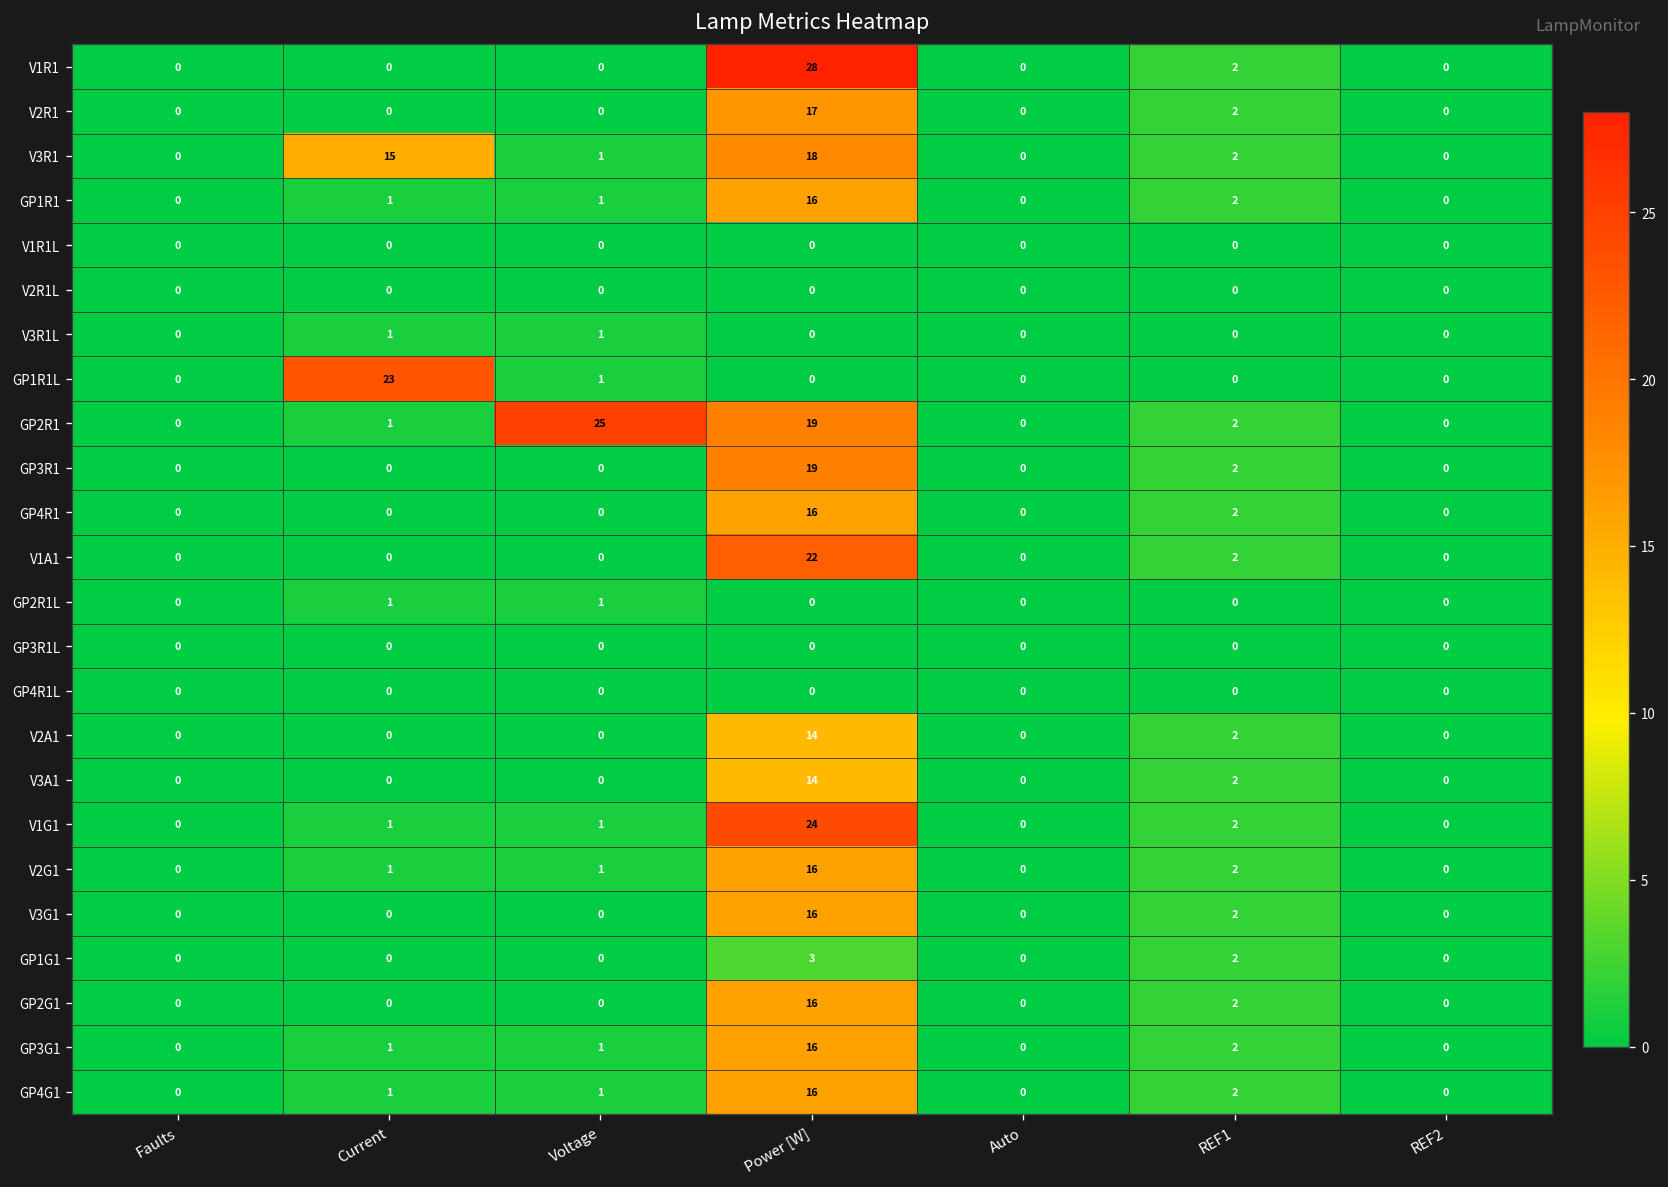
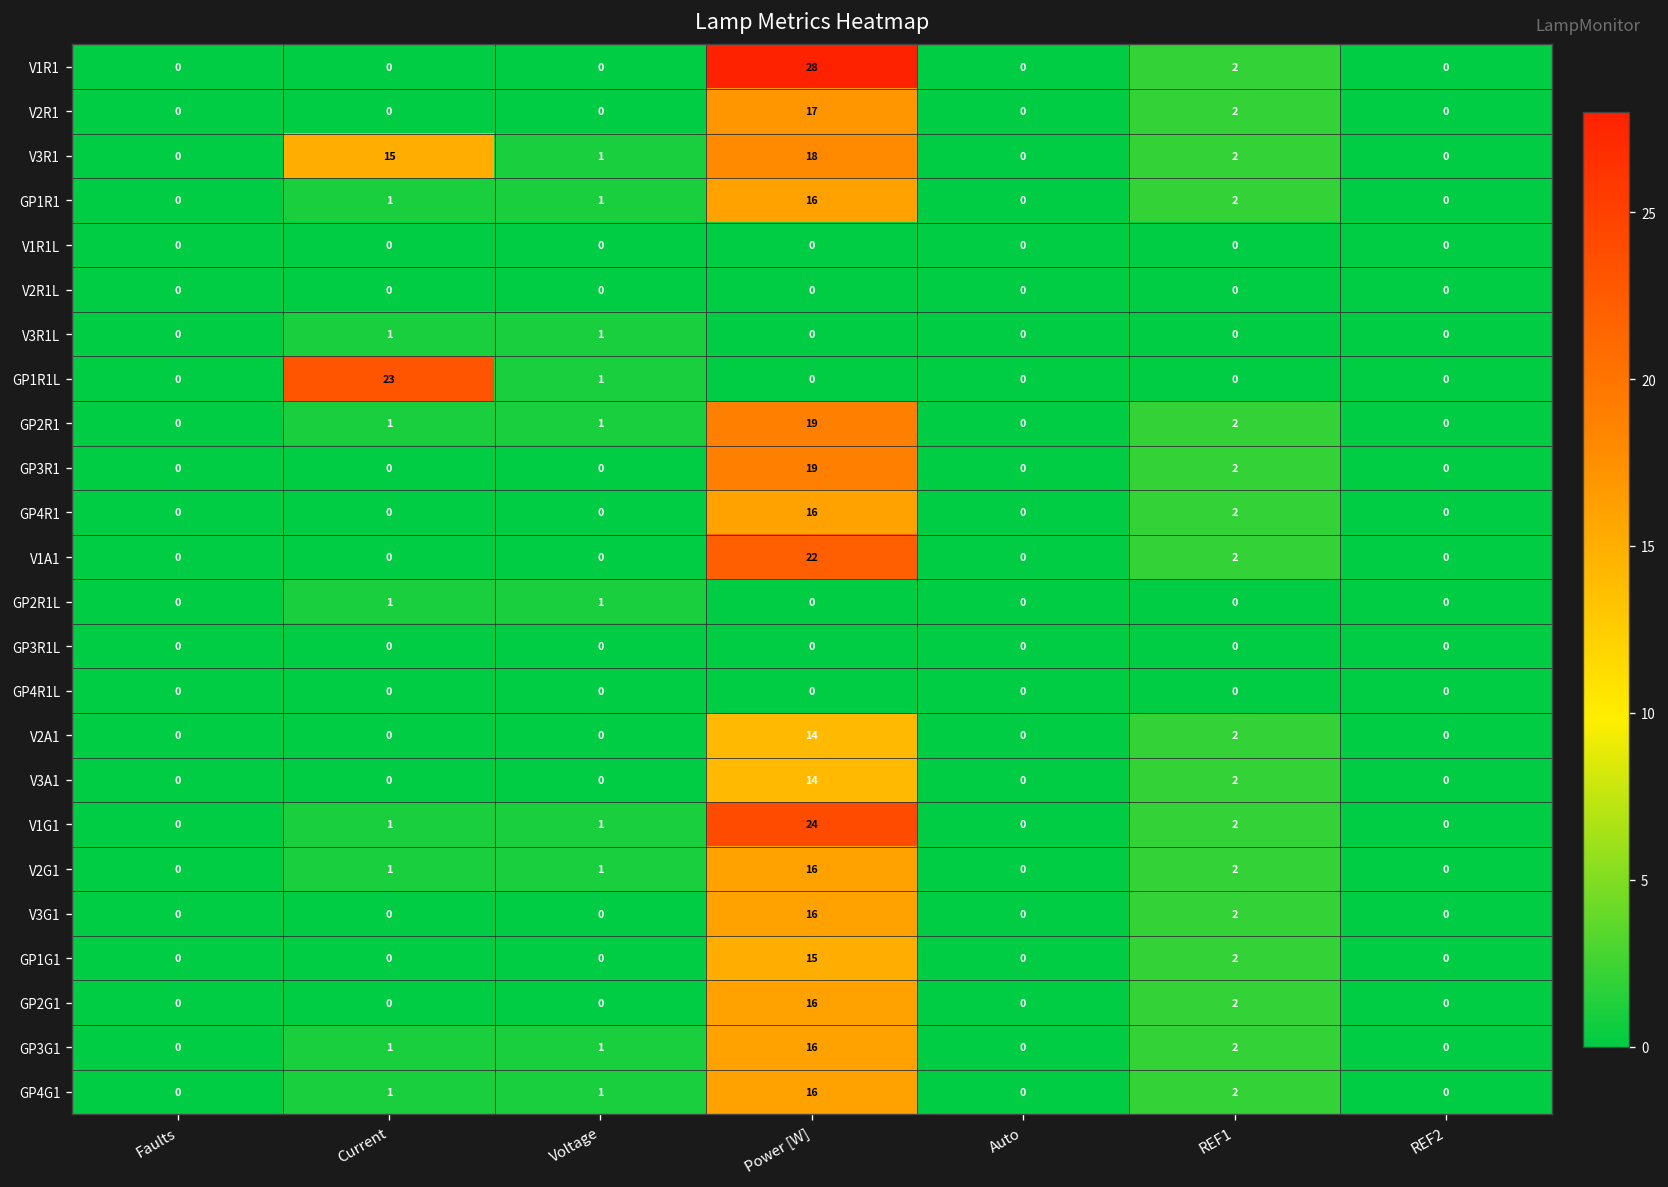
  {
    "V1R1": {
      "Faults": 0,
      "Current": 0,
      "Voltage": 0,
      "Power [W]": 28,
      "Auto": 0,
      "REF1": 2,
      "REF2": 0
    },
    "V2R1": {
      "Faults": 0,
      "Current": 0,
      "Voltage": 0,
      "Power [W]": 17,
      "Auto": 0,
      "REF1": 2,
      "REF2": 0
    },
    "V3R1": {
      "Faults": 0,
      "Current": 15,
      "Voltage": 1,
      "Power [W]": 18,
      "Auto": 0,
      "REF1": 2,
      "REF2": 0
    },
    "GP1R1": {
      "Faults": 0,
      "Current": 1,
      "Voltage": 1,
      "Power [W]": 16,
      "Auto": 0,
      "REF1": 2,
      "REF2": 0
    },
    "V1R1L": {
      "Faults": 0,
      "Current": 0,
      "Voltage": 0,
      "Power [W]": 0,
      "Auto": 0,
      "REF1": 0,
      "REF2": 0
    },
    "V2R1L": {
      "Faults": 0,
      "Current": 0,
      "Voltage": 0,
      "Power [W]": 0,
      "Auto": 0,
      "REF1": 0,
      "REF2": 0
    },
    "V3R1L": {
      "Faults": 0,
      "Current": 1,
      "Voltage": 1,
      "Power [W]": 0,
      "Auto": 0,
      "REF1": 0,
      "REF2": 0
    },
    "GP1R1L": {
      "Faults": 0,
      "Current": 23,
      "Voltage": 1,
      "Power [W]": 0,
      "Auto": 0,
      "REF1": 0,
      "REF2": 0
    },
    "GP2R1": {
      "Faults": 0,
      "Current": 1,
-     "Voltage": 25,
+     "Voltage": 1,
      "Power [W]": 19,
      "Auto": 0,
      "REF1": 2,
      "REF2": 0
    },
    "GP3R1": {
      "Faults": 0,
      "Current": 0,
      "Voltage": 0,
      "Power [W]": 19,
      "Auto": 0,
      "REF1": 2,
      "REF2": 0
    },
    "GP4R1": {
      "Faults": 0,
      "Current": 0,
      "Voltage": 0,
      "Power [W]": 16,
      "Auto": 0,
      "REF1": 2,
      "REF2": 0
    },
    "V1A1": {
      "Faults": 0,
      "Current": 0,
      "Voltage": 0,
      "Power [W]": 22,
      "Auto": 0,
      "REF1": 2,
      "REF2": 0
    },
    "GP2R1L": {
      "Faults": 0,
      "Current": 1,
      "Voltage": 1,
      "Power [W]": 0,
      "Auto": 0,
      "REF1": 0,
      "REF2": 0
    },
    "GP3R1L": {
      "Faults": 0,
      "Current": 0,
      "Voltage": 0,
      "Power [W]": 0,
      "Auto": 0,
      "REF1": 0,
      "REF2": 0
    },
    "GP4R1L": {
      "Faults": 0,
      "Current": 0,
      "Voltage": 0,
      "Power [W]": 0,
      "Auto": 0,
      "REF1": 0,
      "REF2": 0
    },
    "V2A1": {
      "Faults": 0,
      "Current": 0,
      "Voltage": 0,
      "Power [W]": 14,
      "Auto": 0,
      "REF1": 2,
      "REF2": 0
    },
    "V3A1": {
      "Faults": 0,
      "Current": 0,
      "Voltage": 0,
      "Power [W]": 14,
      "Auto": 0,
      "REF1": 2,
      "REF2": 0
    },
    "V1G1": {
      "Faults": 0,
      "Current": 1,
      "Voltage": 1,
      "Power [W]": 24,
      "Auto": 0,
      "REF1": 2,
      "REF2": 0
    },
    "V2G1": {
      "Faults": 0,
      "Current": 1,
      "Voltage": 1,
      "Power [W]": 16,
      "Auto": 0,
      "REF1": 2,
      "REF2": 0
    },
    "V3G1": {
      "Faults": 0,
      "Current": 0,
      "Voltage": 0,
      "Power [W]": 16,
      "Auto": 0,
      "REF1": 2,
      "REF2": 0
    },
    "GP1G1": {
      "Faults": 0,
      "Current": 0,
      "Voltage": 0,
-     "Power [W]": 3,
+     "Power [W]": 15,
      "Auto": 0,
      "REF1": 2,
      "REF2": 0
    },
    "GP2G1": {
      "Faults": 0,
      "Current": 0,
      "Voltage": 0,
      "Power [W]": 16,
      "Auto": 0,
      "REF1": 2,
      "REF2": 0
    },
    "GP3G1": {
      "Faults": 0,
      "Current": 1,
      "Voltage": 1,
      "Power [W]": 16,
      "Auto": 0,
      "REF1": 2,
      "REF2": 0
    },
    "GP4G1": {
      "Faults": 0,
      "Current": 1,
      "Voltage": 1,
      "Power [W]": 16,
      "Auto": 0,
      "REF1": 2,
      "REF2": 0
    }
  }
